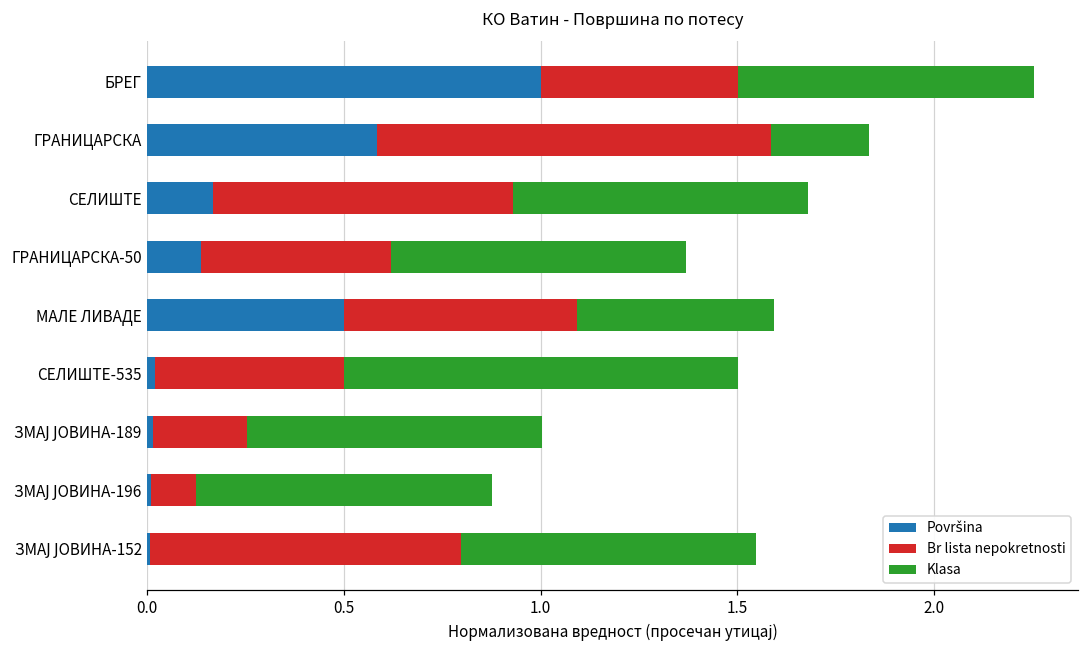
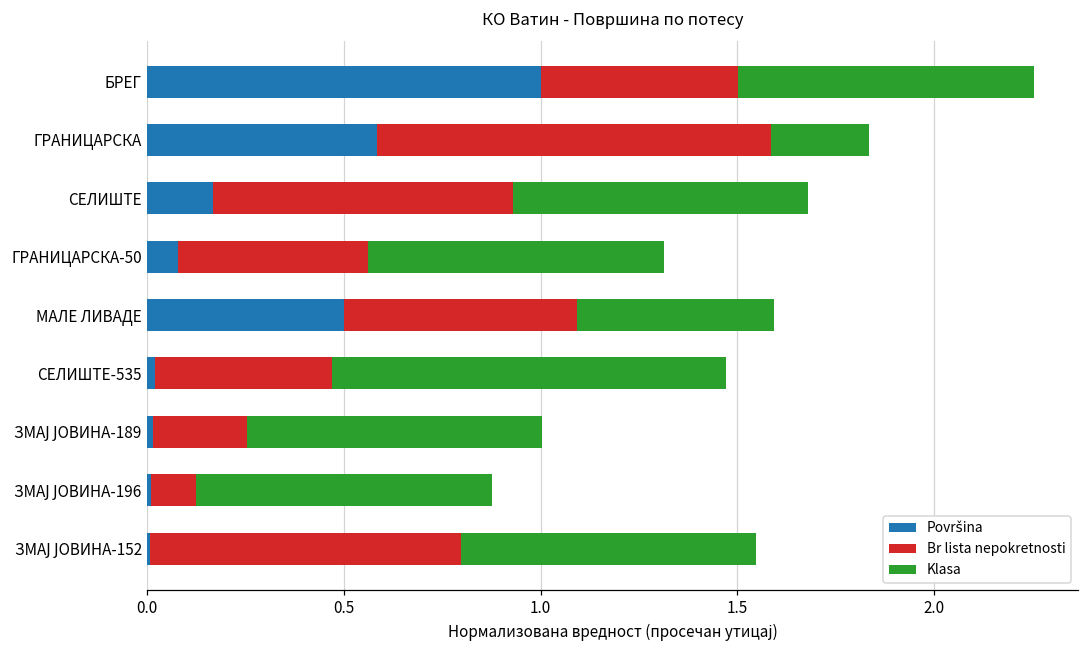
  {
    "Površina": {
      "БРЕГ": 1.00,
      "ГРАНИЦАРСКА": 0.59,
      "СЕЛИШТЕ": 0.17,
-     "ГРАНИЦАРСКА-50": 0.14,
+     "ГРАНИЦАРСКА-50": 0.08,
      "МАЛЕ ЛИВАДЕ": 0.50,
      "СЕЛИШТЕ-535": 0.02,
      "ЗМАЈ ЈОВИНА-189": 0.02,
      "ЗМАЈ ЈОВИНА-196": 0.01,
      "ЗМАЈ ЈОВИНА-152": 0.01
    },
    "Br lista nepokretnosti": {
      "БРЕГ": 0.50,
      "ГРАНИЦАРСКА": 1.00,
      "СЕЛИШТЕ": 0.76,
      "ГРАНИЦАРСКА-50": 0.48,
      "МАЛЕ ЛИВАДЕ": 0.59,
-     "СЕЛИШТЕ-535": 0.48,
+     "СЕЛИШТЕ-535": 0.45,
      "ЗМАЈ ЈОВИНА-189": 0.24,
      "ЗМАЈ ЈОВИНА-196": 0.12,
      "ЗМАЈ ЈОВИНА-152": 0.79
    },
    "Klasa": {
      "БРЕГ": 0.75,
      "ГРАНИЦАРСКА": 0.25,
      "СЕЛИШТЕ": 0.75,
      "ГРАНИЦАРСКА-50": 0.75,
      "МАЛЕ ЛИВАДЕ": 0.50,
      "СЕЛИШТЕ-535": 1.00,
      "ЗМАЈ ЈОВИНА-189": 0.75,
      "ЗМАЈ ЈОВИНА-196": 0.75,
      "ЗМАЈ ЈОВИНА-152": 0.75
    }
  }
